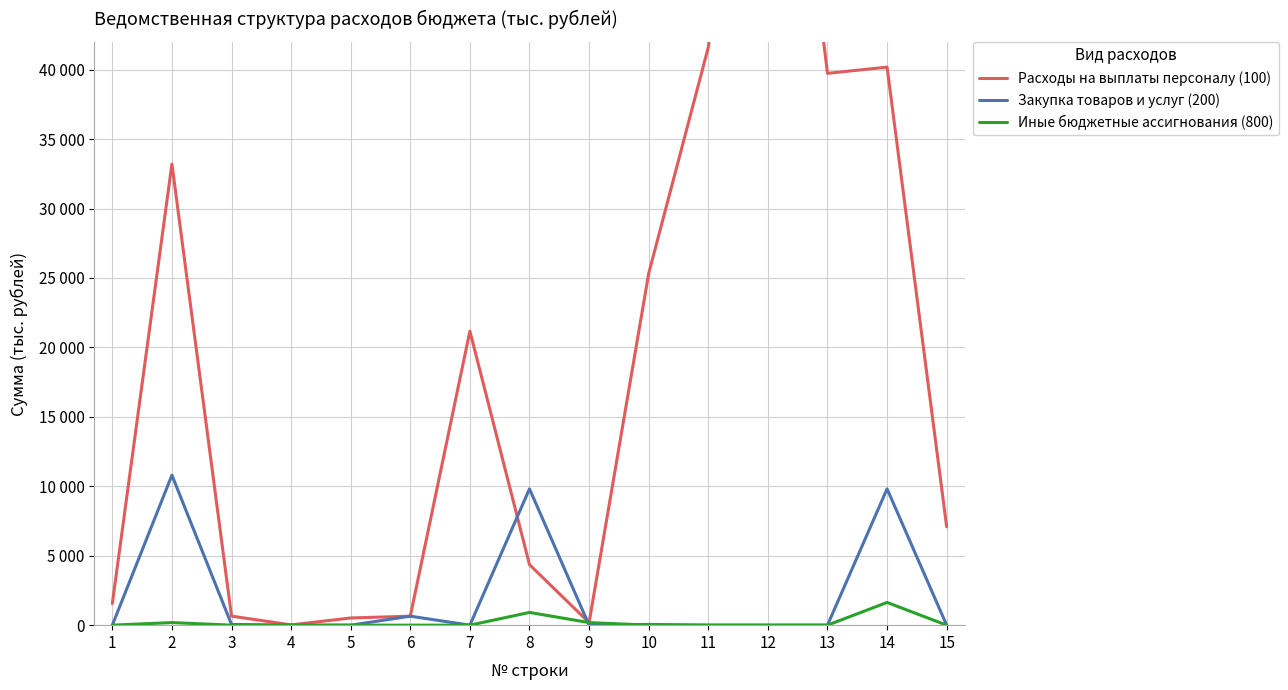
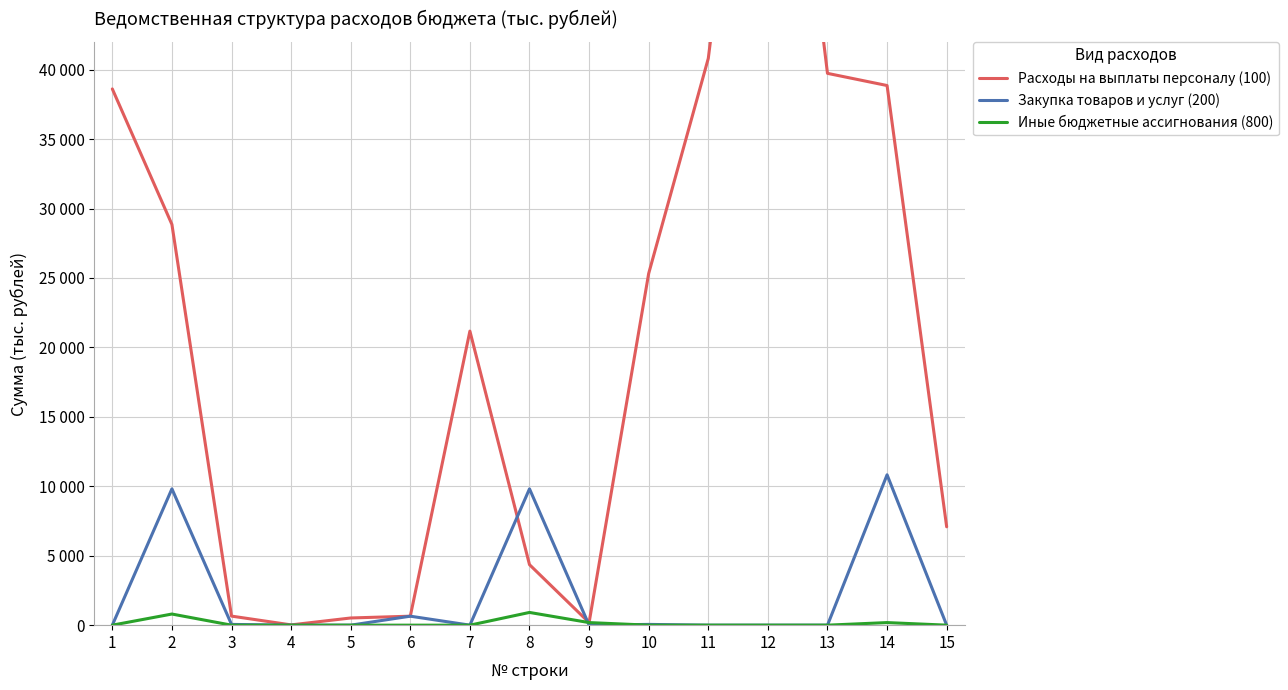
  {
    "Расходы на выплаты персоналу (100)": {
-     "1": 1600,
-     "2": 33200,
+     "1": 38600,
+     "2": 28900,
      "3": 700,
      "5": 500,
      "7": 21200,
      "8": 4400,
      "10": 25300,
-     "11": 41600,
+     "11": 40800,
      "13": 39700,
-     "14": 40200,
+     "14": 38900,
      "15": 7100
    },
    "Закупка товаров и услуг (200)": {
-     "2": 10800,
+     "2": 9800,
      "8": 9800,
      "9": 0,
-     "14": 9800
+     "14": 10800
    },
    "Иные бюджетные ассигнования (800)": {
-     "2": 200,
+     "2": 800,
      "6": 0,
      "8": 900,
-     "14": 1600
+     "14": 200
    }
  }
